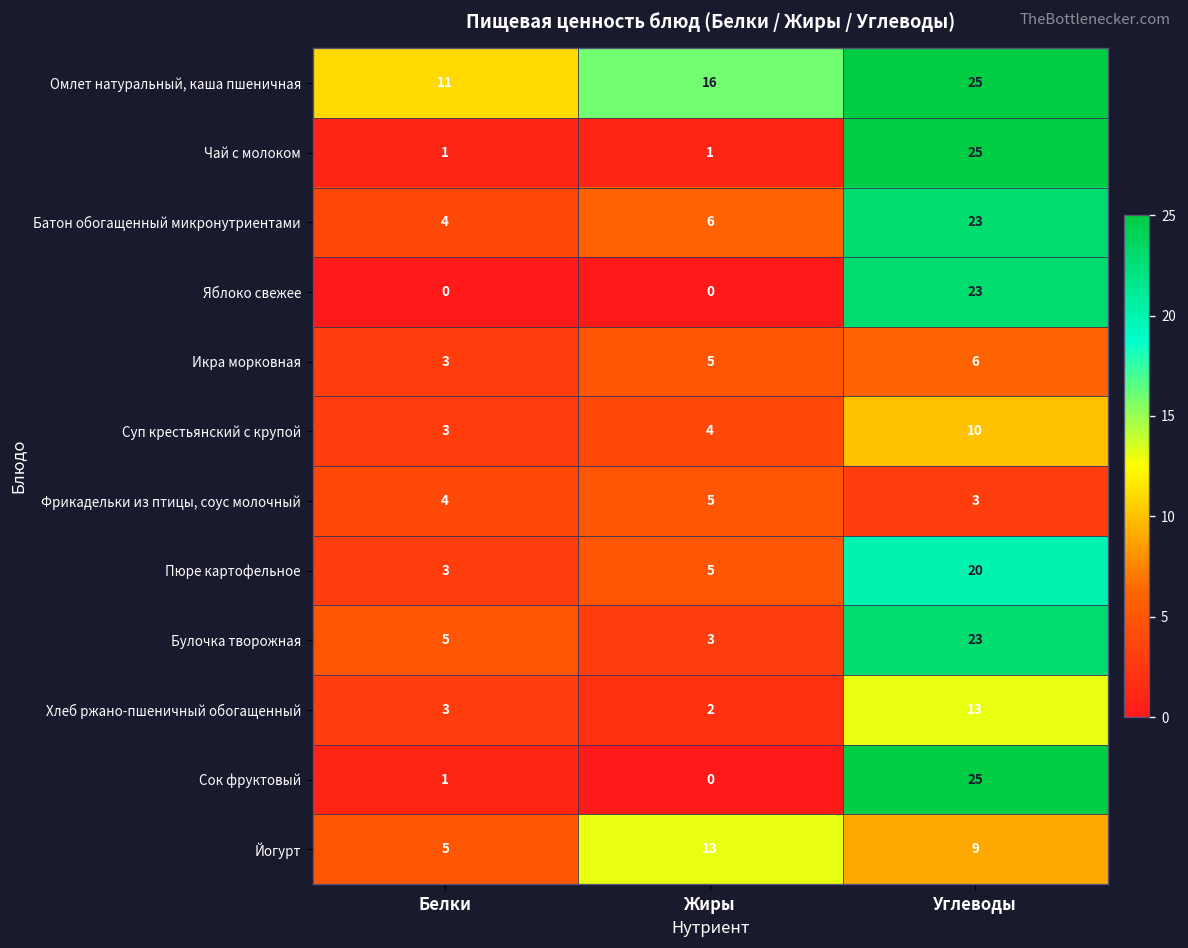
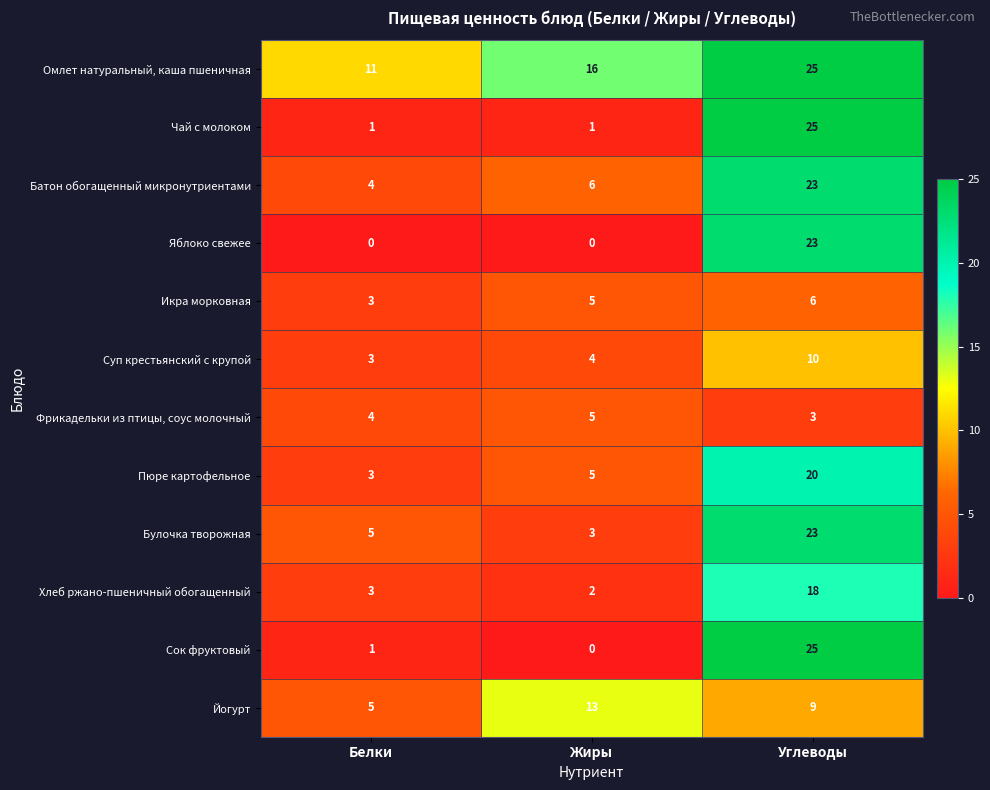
  {
    "Омлет натуральный, каша пшеничная": {
      "Белки": 11,
      "Жиры": 16,
      "Углеводы": 25
    },
    "Чай с молоком": {
      "Белки": 1,
      "Жиры": 1,
      "Углеводы": 25
    },
    "Батон обогащенный микронутриентами": {
      "Белки": 4,
      "Жиры": 6,
      "Углеводы": 23
    },
    "Яблоко свежее": {
      "Белки": 0,
      "Жиры": 0,
      "Углеводы": 23
    },
    "Икра морковная": {
      "Белки": 3,
      "Жиры": 5,
      "Углеводы": 6
    },
    "Суп крестьянский с крупой": {
      "Белки": 3,
      "Жиры": 4,
      "Углеводы": 10
    },
    "Фрикадельки из птицы, соус молочный": {
      "Белки": 4,
      "Жиры": 5,
      "Углеводы": 3
    },
    "Пюре картофельное": {
      "Белки": 3,
      "Жиры": 5,
      "Углеводы": 20
    },
    "Булочка творожная": {
      "Белки": 5,
      "Жиры": 3,
      "Углеводы": 23
    },
    "Хлеб ржано-пшеничный обогащенный": {
      "Белки": 3,
      "Жиры": 2,
-     "Углеводы": 13
+     "Углеводы": 18
    },
    "Сок фруктовый": {
      "Белки": 1,
      "Жиры": 0,
      "Углеводы": 25
    },
    "Йогурт": {
      "Белки": 5,
      "Жиры": 13,
      "Углеводы": 9
    }
  }
